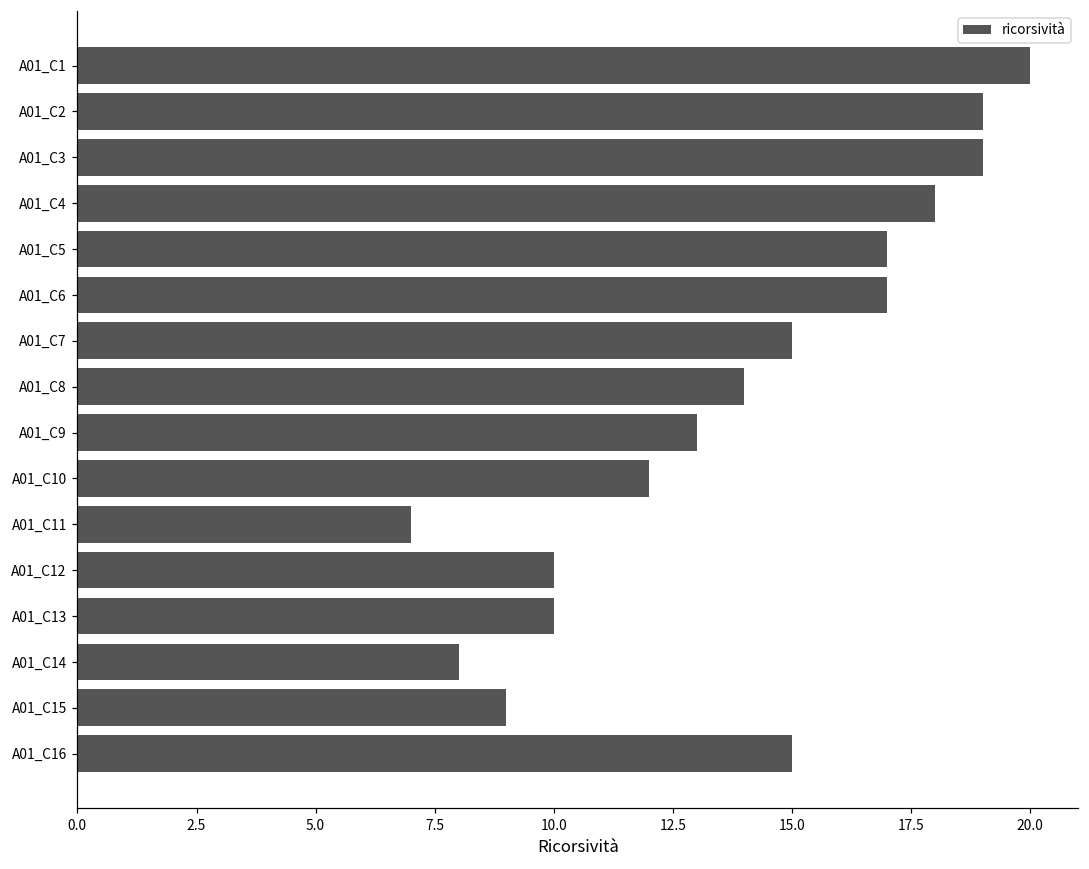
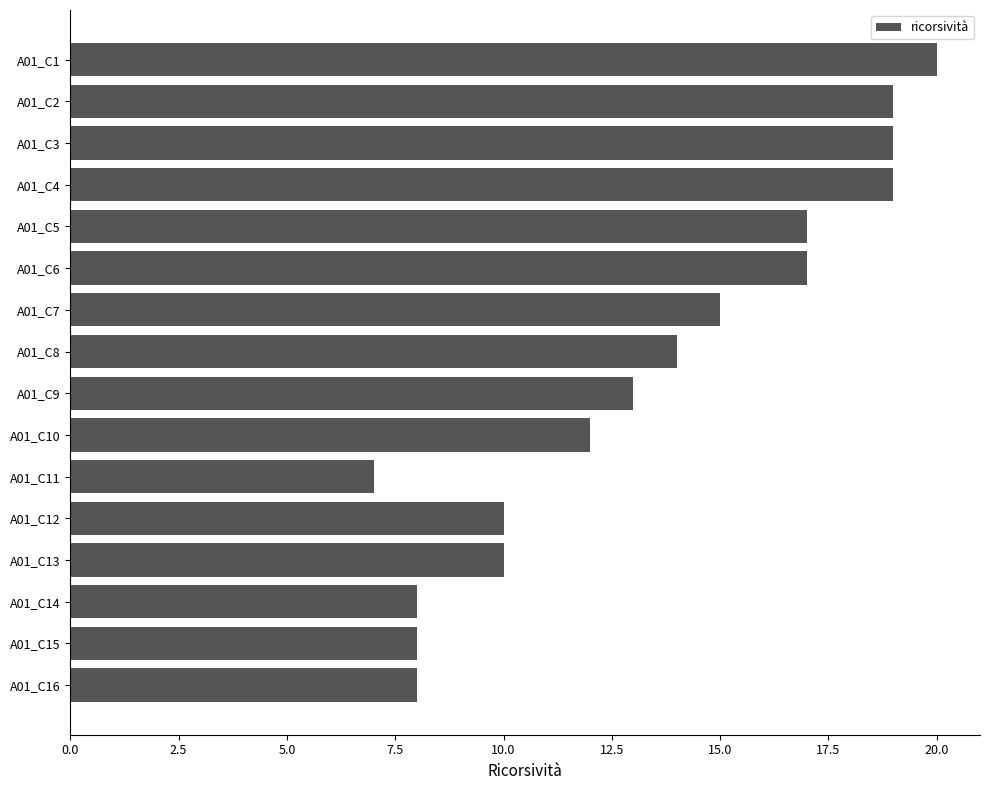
  {
    "A01_C1": 20,
    "A01_C2": 19,
    "A01_C3": 19,
-   "A01_C4": 18,
+   "A01_C4": 19,
    "A01_C5": 17,
    "A01_C6": 17,
    "A01_C7": 15,
    "A01_C8": 14,
    "A01_C9": 13,
    "A01_C10": 12,
    "A01_C11": 7,
    "A01_C12": 10,
    "A01_C13": 10,
    "A01_C14": 8,
-   "A01_C15": 9,
-   "A01_C16": 15
+   "A01_C15": 8,
+   "A01_C16": 8
  }
